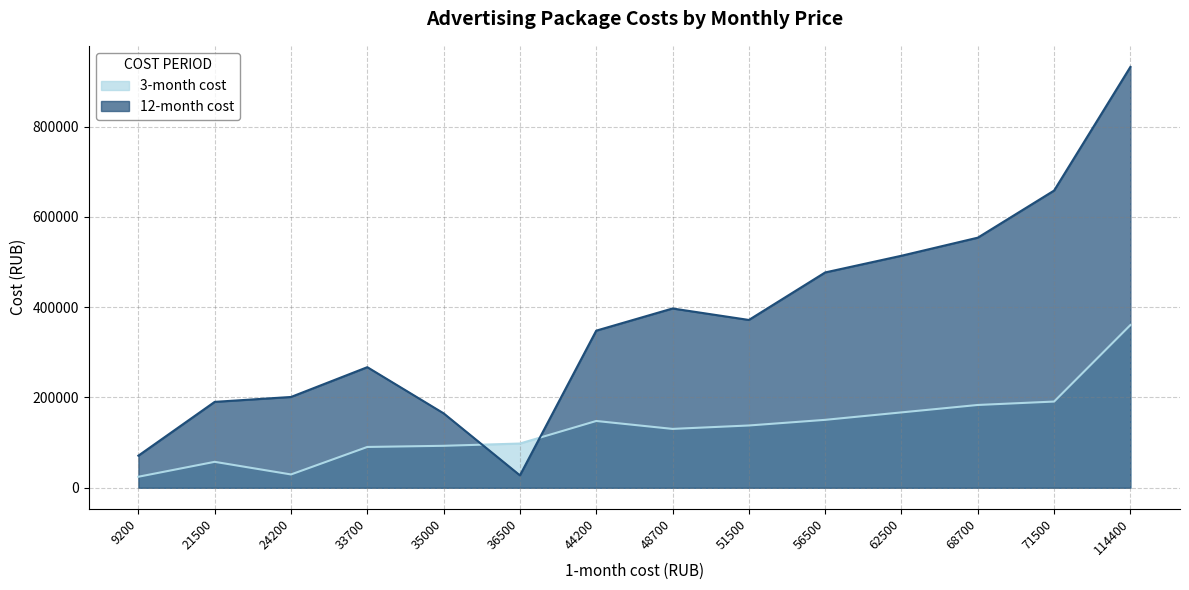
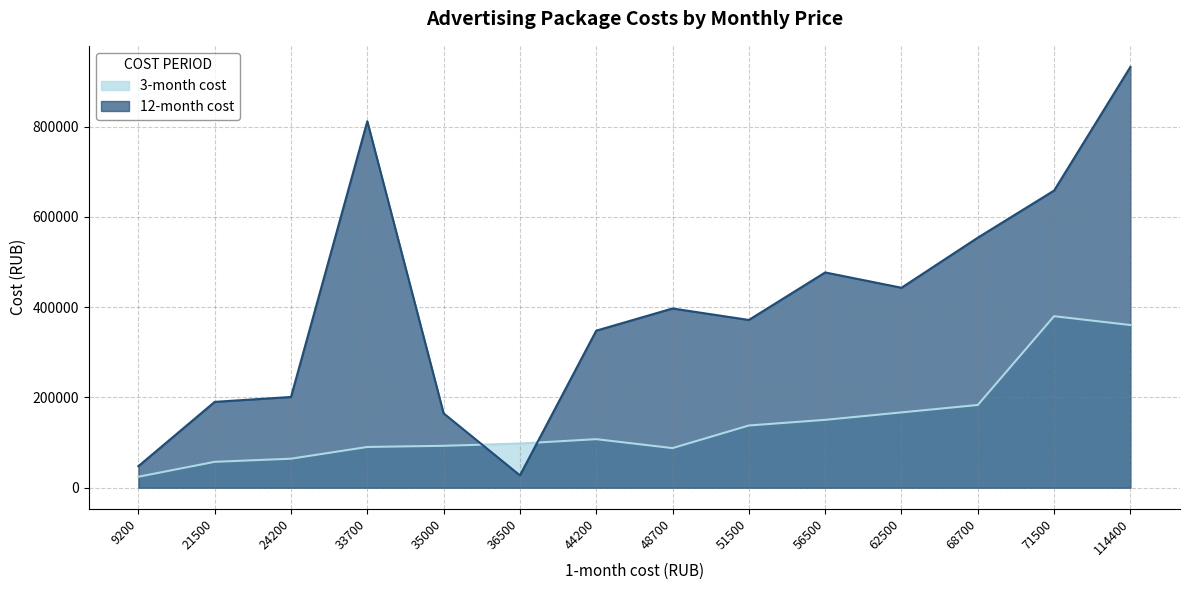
  {
    "3-month cost": {
      "9200": 20000,
      "21500": 60000,
-     "24200": 30000,
+     "24200": 60000,
      "33700": 90000,
      "35000": 90000,
      "36500": 100000,
-     "44200": 150000,
-     "48700": 130000,
+     "44200": 110000,
+     "48700": 90000,
      "51500": 140000,
      "56500": 150000,
      "62500": 170000,
      "68700": 180000,
-     "71500": 190000,
+     "71500": 380000,
      "114400": 360000
    },
    "12-month cost": {
-     "9200": 70000,
+     "9200": 50000,
      "21500": 190000,
      "24200": 200000,
-     "33700": 270000,
+     "33700": 810000,
      "35000": 160000,
      "36500": 30000,
      "44200": 350000,
      "48700": 400000,
      "51500": 370000,
      "56500": 480000,
-     "62500": 510000,
+     "62500": 440000,
      "68700": 550000,
      "71500": 660000,
      "114400": 930000
    }
  }
